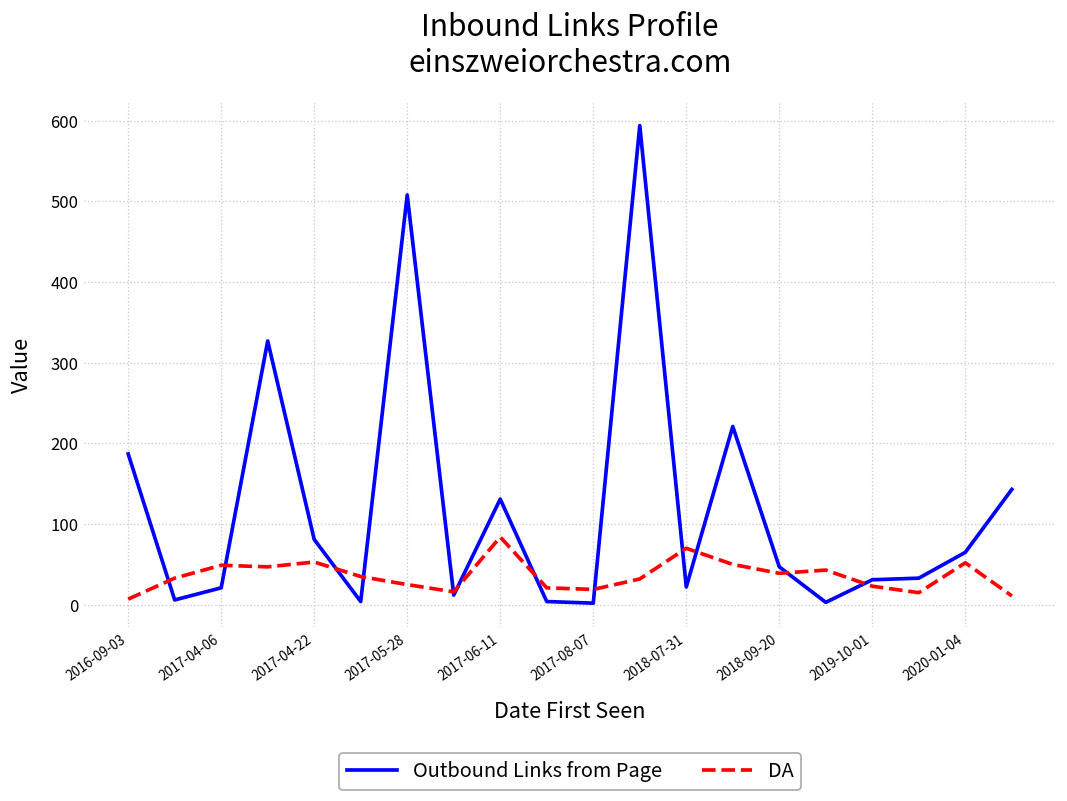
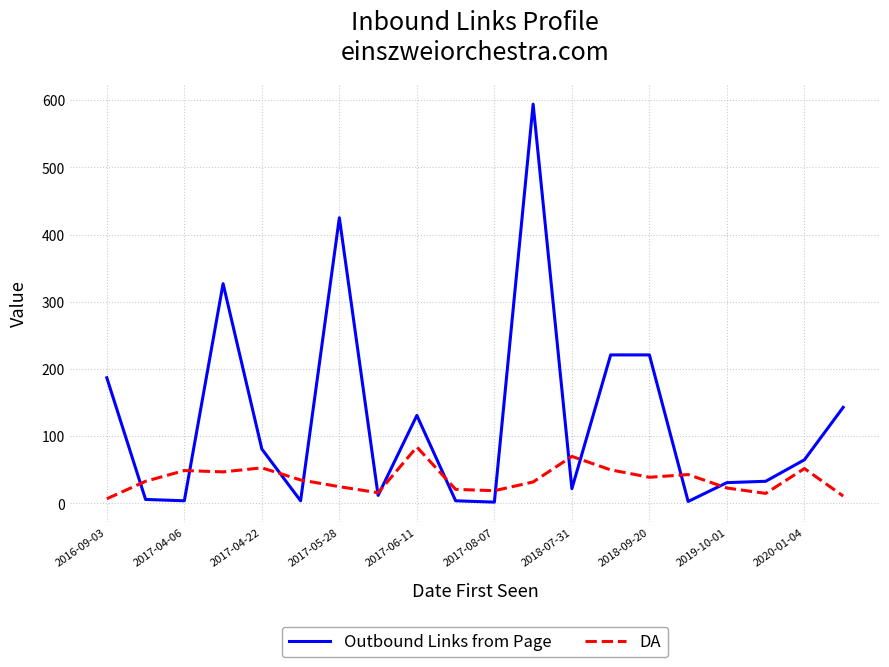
  {
    "Outbound Links from Page": {
      "2016-09-03": 190,
-     "2017-04-06": 20,
+     "2017-04-06": 0,
      "2017-04-22": 80,
-     "2017-05-28": 510,
+     "2017-05-28": 430,
      "2017-06-11": 130,
      "2017-08-07": 0,
      "2018-07-31": 20,
-     "2018-09-20": 50,
+     "2018-09-20": 220,
      "2019-10-01": 30,
      "2020-01-04": 70
    },
    "DA": {
      "2016-09-03": 10,
      "2017-04-06": 50,
      "2017-04-22": 50,
      "2017-05-28": 30,
      "2017-06-11": 80,
      "2017-08-07": 20,
      "2018-07-31": 70,
      "2018-09-20": 40,
      "2019-10-01": 20,
      "2020-01-04": 50
    }
  }
